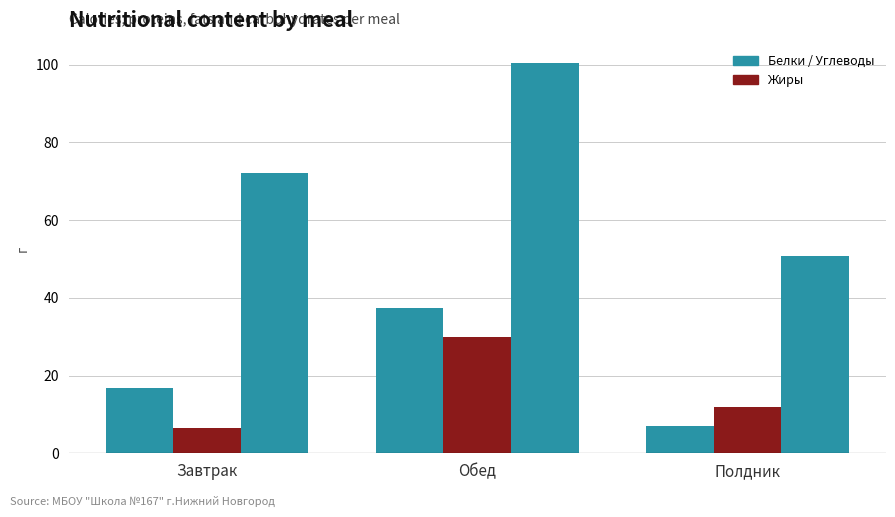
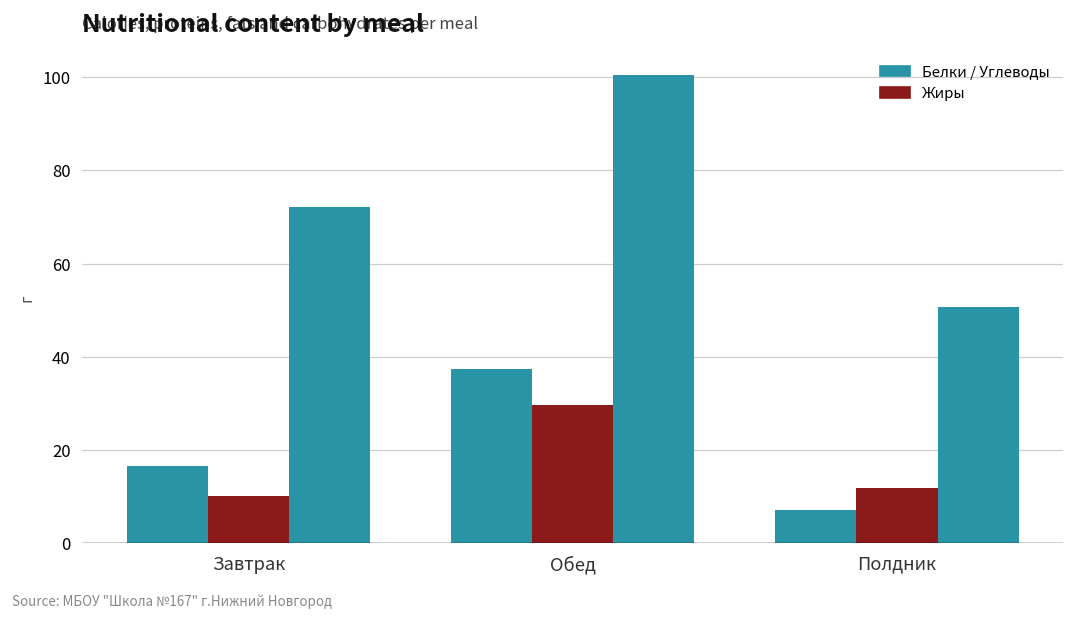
  {
    "Жиры": {
-     "Завтрак": 6,
+     "Завтрак": 10,
      "Обед": 30,
      "Полдник": 12
    }
  }
